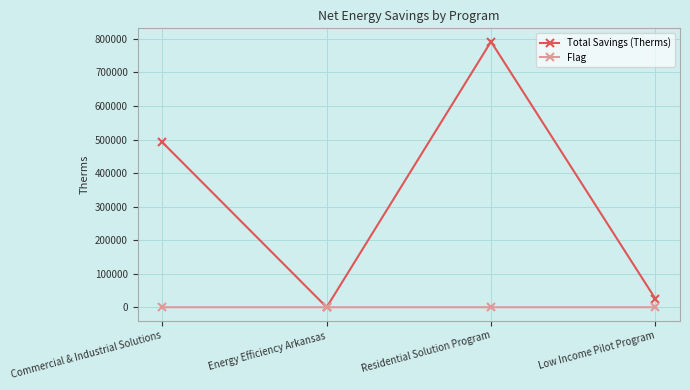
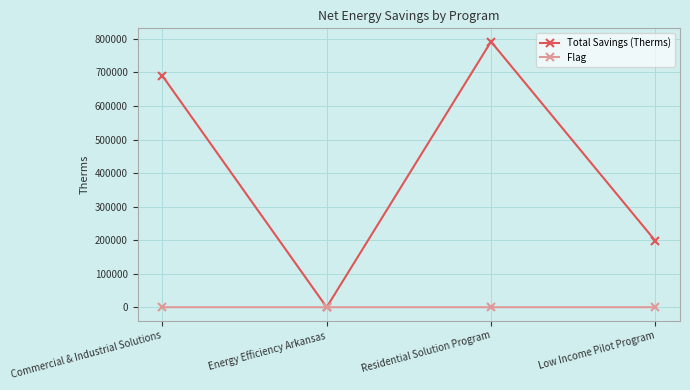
  {
    "Total Savings (Therms)": {
-     "Commercial & Industrial Solutions": 490000,
+     "Commercial & Industrial Solutions": 690000,
      "Residential Solution Program": 790000,
-     "Low Income Pilot Program": 30000
+     "Low Income Pilot Program": 200000
    },
    "Flag": {
      "Commercial & Industrial Solutions": 0,
      "Residential Solution Program": 0,
      "Low Income Pilot Program": 0
    }
  }
